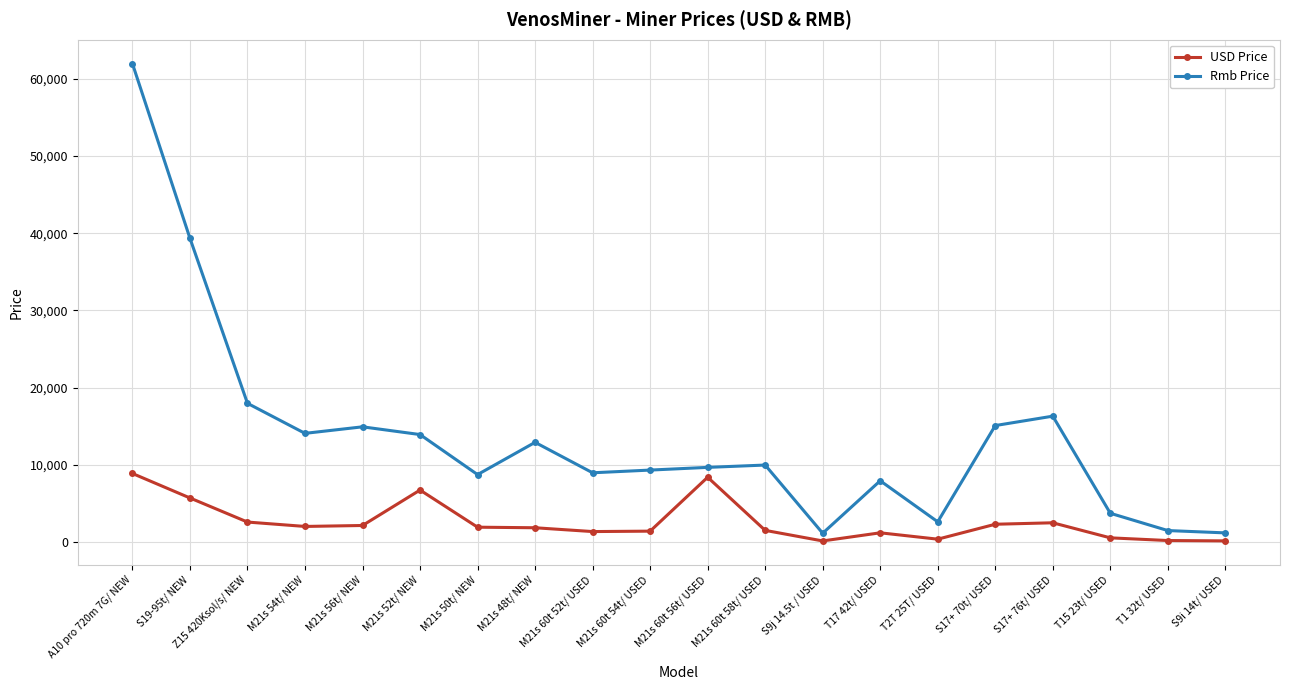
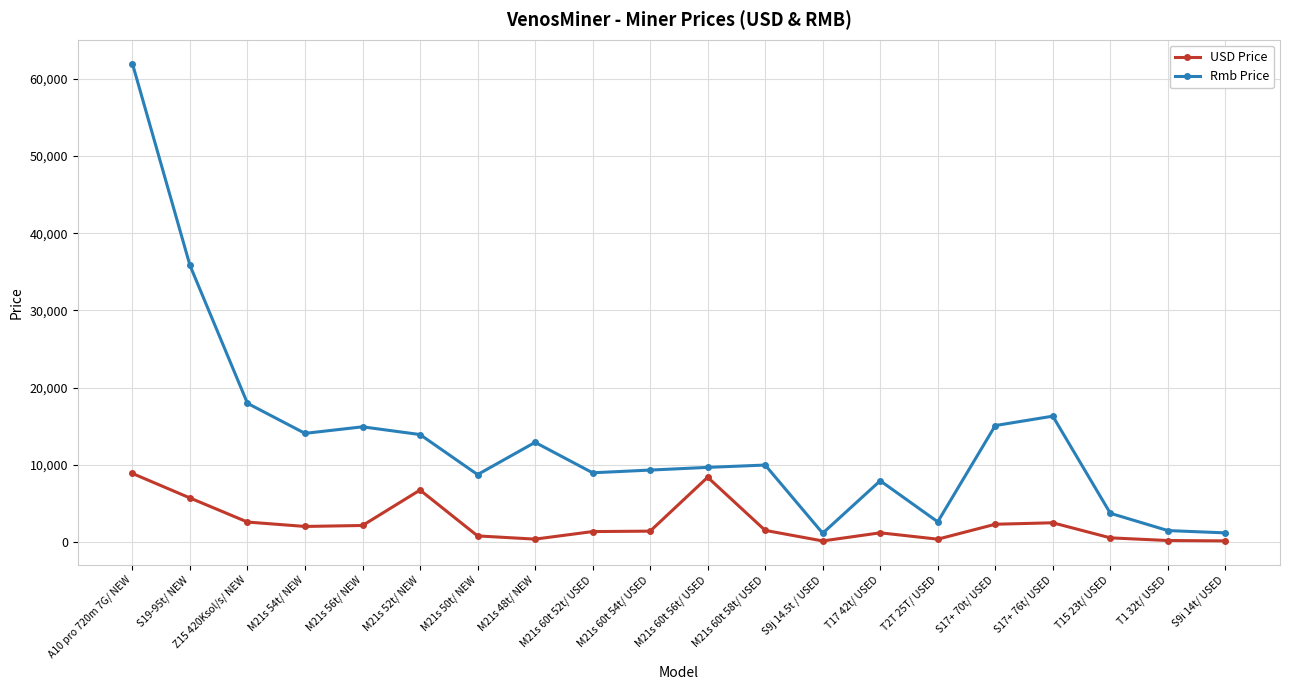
  {
    "USD Price": {
      "A10 pro 720m 7G/ NEW": "9,000",
      "S19-95t/ NEW": "6,000",
      "Z15 420Ksol/s/ NEW": "3,000",
      "M21s 54t/ NEW": "2,000",
      "M21s 56t/ NEW": "2,000",
      "M21s 52t/ NEW": "7,000",
-     "M21s 50t/ NEW": "2,000",
-     "M21s 48t/ NEW": "2,000",
+     "M21s 50t/ NEW": "1,000",
+     "M21s 48t/ NEW": "0",
      "M21s 60t 52t/ USED": "1,000",
      "M21s 60t 54t/ USED": "1,000",
      "M21s 60t 56t/ USED": "8,000",
      "M21s 60t 58t/ USED": "2,000",
      "S9j 14.5t / USED": "0",
      "T17 42t/ USED": "1,000",
      "T2T 25T/ USED": "0",
      "S17+ 70t/ USED": "2,000",
      "S17+ 76t/ USED": "3,000",
      "T15 23t/ USED": "1,000",
      "T1 32t/ USED": "0",
      "S9i 14t/ USED": "0"
    },
    "Rmb Price": {
      "A10 pro 720m 7G/ NEW": "62,000",
-     "S19-95t/ NEW": "39,000",
+     "S19-95t/ NEW": "36,000",
      "Z15 420Ksol/s/ NEW": "18,000",
      "M21s 54t/ NEW": "14,000",
      "M21s 56t/ NEW": "15,000",
      "M21s 52t/ NEW": "14,000",
      "M21s 50t/ NEW": "9,000",
      "M21s 48t/ NEW": "13,000",
      "M21s 60t 52t/ USED": "9,000",
      "M21s 60t 54t/ USED": "9,000",
      "M21s 60t 56t/ USED": "10,000",
      "M21s 60t 58t/ USED": "10,000",
      "S9j 14.5t / USED": "1,000",
      "T17 42t/ USED": "8,000",
      "T2T 25T/ USED": "3,000",
      "S17+ 70t/ USED": "15,000",
      "S17+ 76t/ USED": "16,000",
      "T15 23t/ USED": "4,000",
      "T1 32t/ USED": "2,000",
      "S9i 14t/ USED": "1,000"
    }
  }
